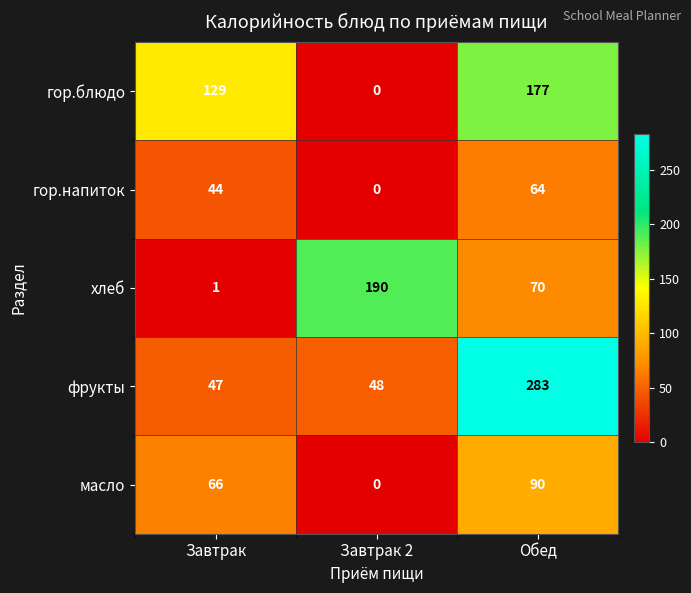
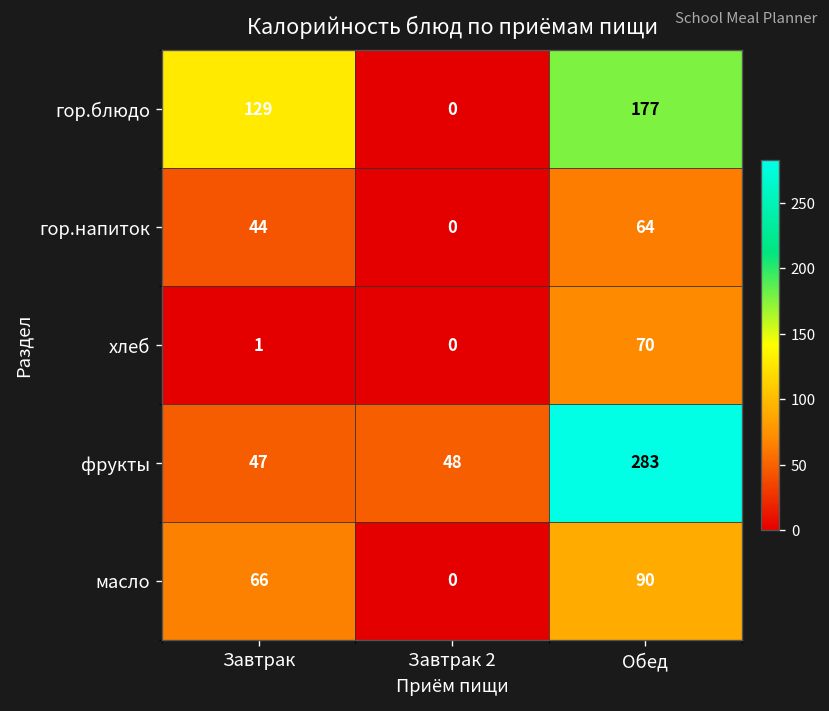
  {
    "гор.блюдо": {
      "Завтрак": 129,
      "Завтрак 2": 0,
      "Обед": 177
    },
    "гор.напиток": {
      "Завтрак": 44,
      "Завтрак 2": 0,
      "Обед": 64
    },
    "хлеб": {
      "Завтрак": 1,
-     "Завтрак 2": 190,
+     "Завтрак 2": 0,
      "Обед": 70
    },
    "фрукты": {
      "Завтрак": 47,
      "Завтрак 2": 48,
      "Обед": 283
    },
    "масло": {
      "Завтрак": 66,
      "Завтрак 2": 0,
      "Обед": 90
    }
  }
